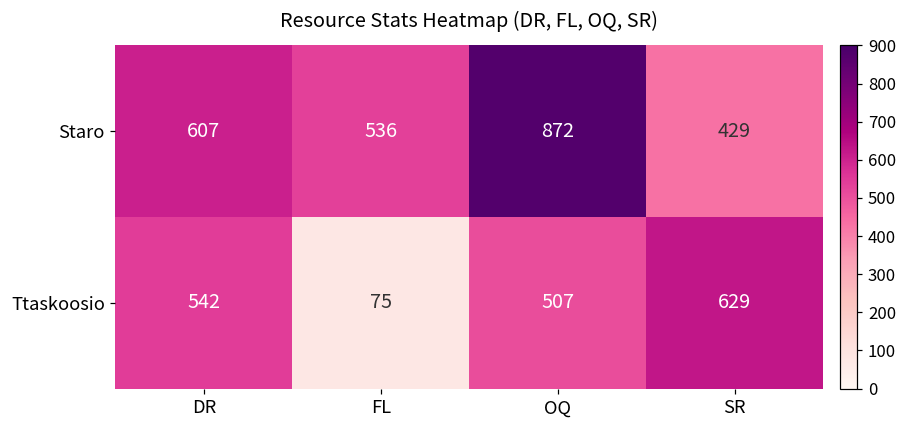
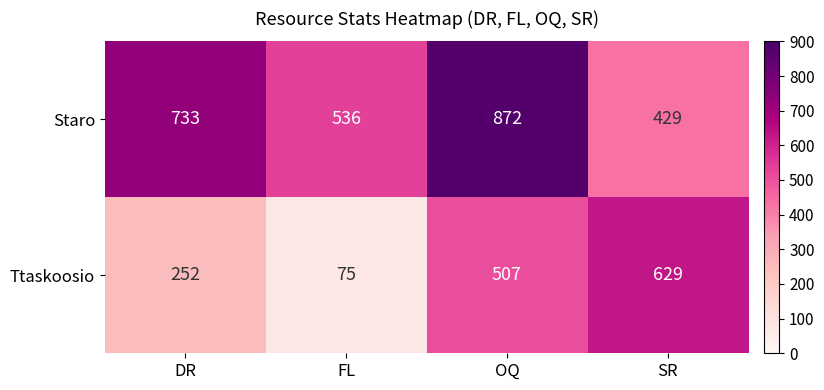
  {
    "Staro": {
-     "DR": 607,
+     "DR": 733,
      "FL": 536,
      "OQ": 872,
      "SR": 429
    },
    "Ttaskoosio": {
-     "DR": 542,
+     "DR": 252,
      "FL": 75,
      "OQ": 507,
      "SR": 629
    }
  }
